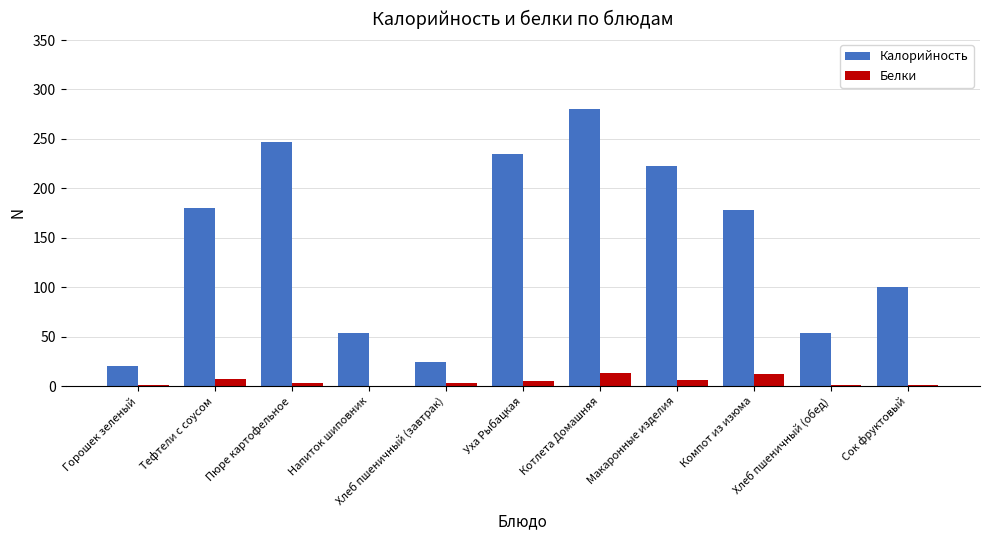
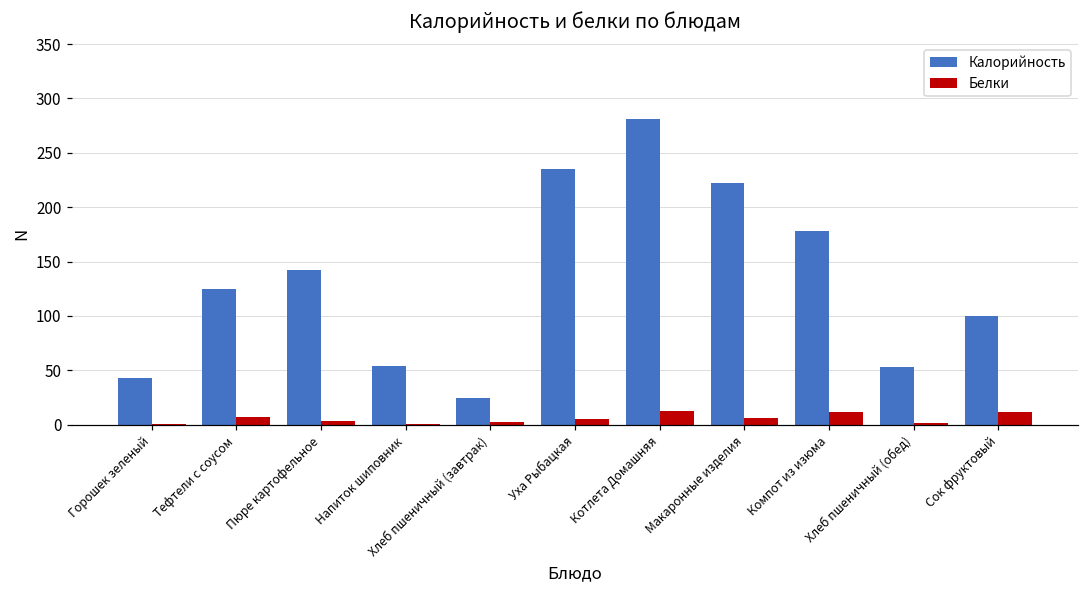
  {
    "Калорийность": {
-     "Горошек зеленый": 20,
-     "Тефтели с соусом": 180,
-     "Пюре картофельное": 250,
+     "Горошек зеленый": 40,
+     "Тефтели с соусом": 120,
+     "Пюре картофельное": 140,
      "Напиток шиповник": 50,
      "Хлеб пшеничный (завтрак)": 20,
      "Уха Рыбацкая": 230,
      "Котлета Домашняя": 280,
      "Макаронные изделия": 220,
      "Компот из изюма": 180,
      "Хлеб пшеничный (обед)": 50,
      "Сок фруктовый": 100
    },
    "Белки": {
      "Тефтели с соусом": 10,
      "Пюре картофельное": 0,
      "Хлеб пшеничный (завтрак)": 0,
      "Уха Рыбацкая": 10,
      "Котлета Домашняя": 10,
      "Макаронные изделия": 10,
      "Компот из изюма": 10,
-     "Сок фруктовый": 0
+     "Сок фруктовый": 10
    }
  }
